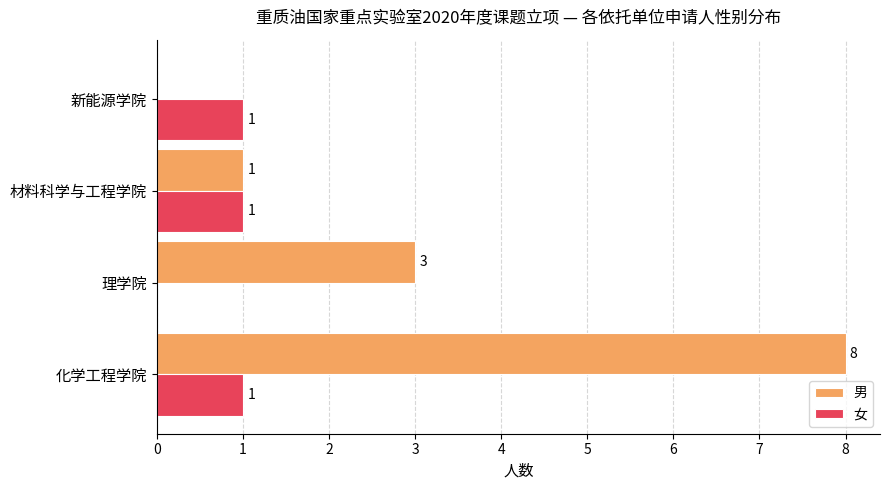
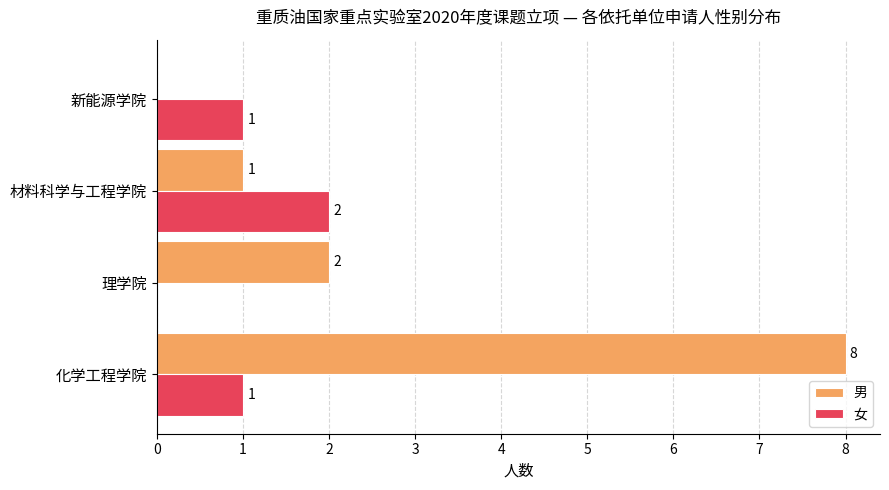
  {
    "男": {
      "材料科学与工程学院": 1,
-     "理学院": 3,
+     "理学院": 2,
      "化学工程学院": 8
    },
    "女": {
      "新能源学院": 1,
-     "材料科学与工程学院": 1,
+     "材料科学与工程学院": 2,
      "化学工程学院": 1
    }
  }
